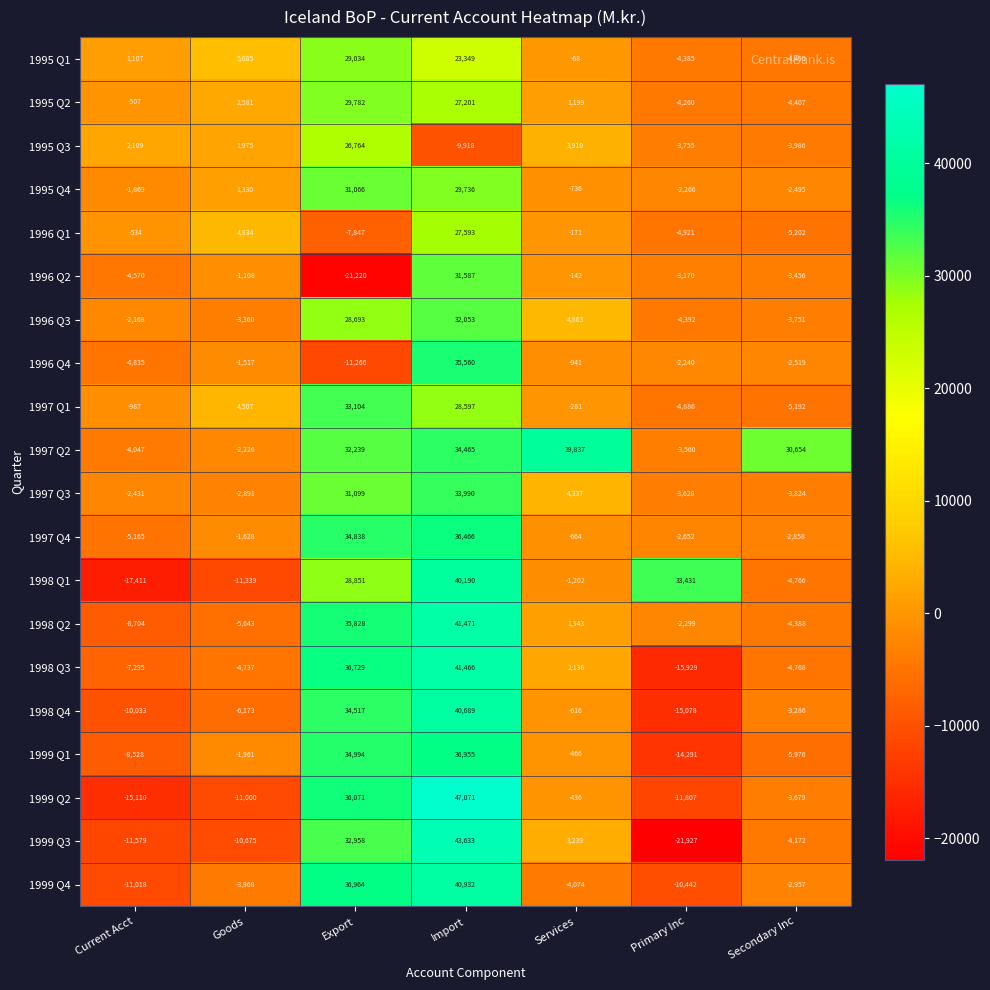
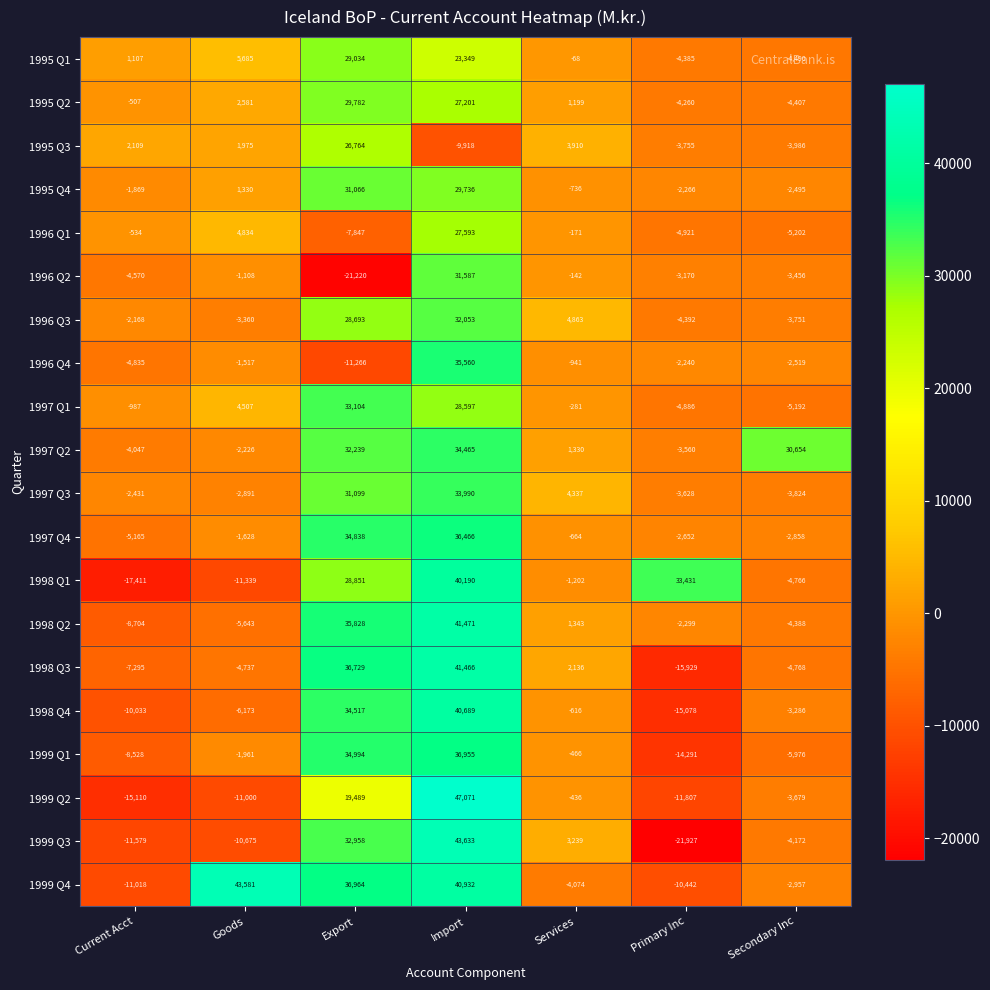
  {
    "1995 Q1": {
      "Current Acct": "1,107",
      "Goods": "5,685",
      "Export": "29,034",
      "Import": "23,349",
      "Services": "-68",
      "Primary Inc": "-4,385"
    },
    "1995 Q2": {
      "Current Acct": "-507",
      "Goods": "2,581",
      "Export": "29,782",
      "Import": "27,201",
      "Services": "1,199",
      "Primary Inc": "-4,260",
      "Secondary Inc": "-4,407"
    },
    "1995 Q3": {
      "Current Acct": "2,109",
      "Goods": "1,975",
      "Export": "26,764",
      "Import": "-9,918",
      "Services": "3,910",
      "Primary Inc": "-3,755",
      "Secondary Inc": "-3,986"
    },
    "1995 Q4": {
      "Current Acct": "-1,869",
      "Goods": "1,330",
      "Export": "31,066",
      "Import": "29,736",
      "Services": "-736",
      "Primary Inc": "-2,266",
      "Secondary Inc": "-2,495"
    },
    "1996 Q1": {
      "Current Acct": "-534",
      "Goods": "4,834",
      "Export": "-7,847",
      "Import": "27,593",
      "Services": "-171",
      "Primary Inc": "-4,921",
      "Secondary Inc": "-5,202"
    },
    "1996 Q2": {
      "Current Acct": "-4,570",
      "Goods": "-1,108",
      "Export": "-21,220",
      "Import": "31,587",
      "Services": "-142",
      "Primary Inc": "-3,170",
      "Secondary Inc": "-3,456"
    },
    "1996 Q3": {
      "Current Acct": "-2,168",
      "Goods": "-3,360",
      "Export": "28,693",
      "Import": "32,053",
      "Services": "4,863",
      "Primary Inc": "-4,392",
      "Secondary Inc": "-3,751"
    },
    "1996 Q4": {
      "Current Acct": "-4,835",
      "Goods": "-1,517",
      "Export": "-11,266",
      "Import": "35,560",
      "Services": "-941",
      "Primary Inc": "-2,240",
      "Secondary Inc": "-2,519"
    },
    "1997 Q1": {
      "Current Acct": "-987",
      "Goods": "4,507",
      "Export": "33,104",
      "Import": "28,597",
      "Services": "-281",
      "Primary Inc": "-4,886",
      "Secondary Inc": "-5,192"
    },
    "1997 Q2": {
      "Current Acct": "-4,047",
      "Goods": "-2,226",
      "Export": "32,239",
      "Import": "34,465",
-     "Services": "39,837",
+     "Services": "1,330",
      "Primary Inc": "-3,560",
      "Secondary Inc": "30,654"
    },
    "1997 Q3": {
      "Current Acct": "-2,431",
      "Goods": "-2,891",
      "Export": "31,099",
      "Import": "33,990",
      "Services": "4,337",
      "Primary Inc": "-3,628",
      "Secondary Inc": "-3,824"
    },
    "1997 Q4": {
      "Current Acct": "-5,165",
      "Goods": "-1,628",
      "Export": "34,838",
      "Import": "36,466",
      "Services": "-664",
      "Primary Inc": "-2,652",
      "Secondary Inc": "-2,858"
    },
    "1998 Q1": {
      "Current Acct": "-17,411",
      "Goods": "-11,339",
      "Export": "28,851",
      "Import": "40,190",
      "Services": "-1,202",
      "Primary Inc": "33,431",
      "Secondary Inc": "-4,766"
    },
    "1998 Q2": {
      "Current Acct": "-8,704",
      "Goods": "-5,643",
      "Export": "35,828",
      "Import": "41,471",
      "Services": "1,343",
      "Primary Inc": "-2,299",
      "Secondary Inc": "-4,388"
    },
    "1998 Q3": {
      "Current Acct": "-7,295",
      "Goods": "-4,737",
      "Export": "36,729",
      "Import": "41,466",
      "Services": "2,136",
      "Primary Inc": "-15,929",
      "Secondary Inc": "-4,768"
    },
    "1998 Q4": {
      "Current Acct": "-10,033",
      "Goods": "-6,173",
      "Export": "34,517",
      "Import": "40,689",
      "Services": "-616",
      "Primary Inc": "-15,078",
      "Secondary Inc": "-3,286"
    },
    "1999 Q1": {
      "Current Acct": "-8,528",
      "Goods": "-1,961",
      "Export": "34,994",
      "Import": "36,955",
      "Services": "-466",
      "Primary Inc": "-14,291",
      "Secondary Inc": "-5,976"
    },
    "1999 Q2": {
      "Current Acct": "-15,110",
      "Goods": "-11,000",
-     "Export": "36,071",
+     "Export": "19,489",
      "Import": "47,071",
      "Services": "-436",
      "Primary Inc": "-11,807",
      "Secondary Inc": "-3,679"
    },
    "1999 Q3": {
      "Current Acct": "-11,579",
      "Goods": "-10,675",
      "Export": "32,958",
      "Import": "43,633",
      "Services": "3,239",
      "Primary Inc": "-21,927",
      "Secondary Inc": "-4,172"
    },
    "1999 Q4": {
      "Current Acct": "-11,018",
-     "Goods": "-3,968",
+     "Goods": "43,581",
      "Export": "36,964",
      "Import": "40,932",
      "Services": "-4,074",
      "Primary Inc": "-10,442",
      "Secondary Inc": "-2,957"
    }
  }
